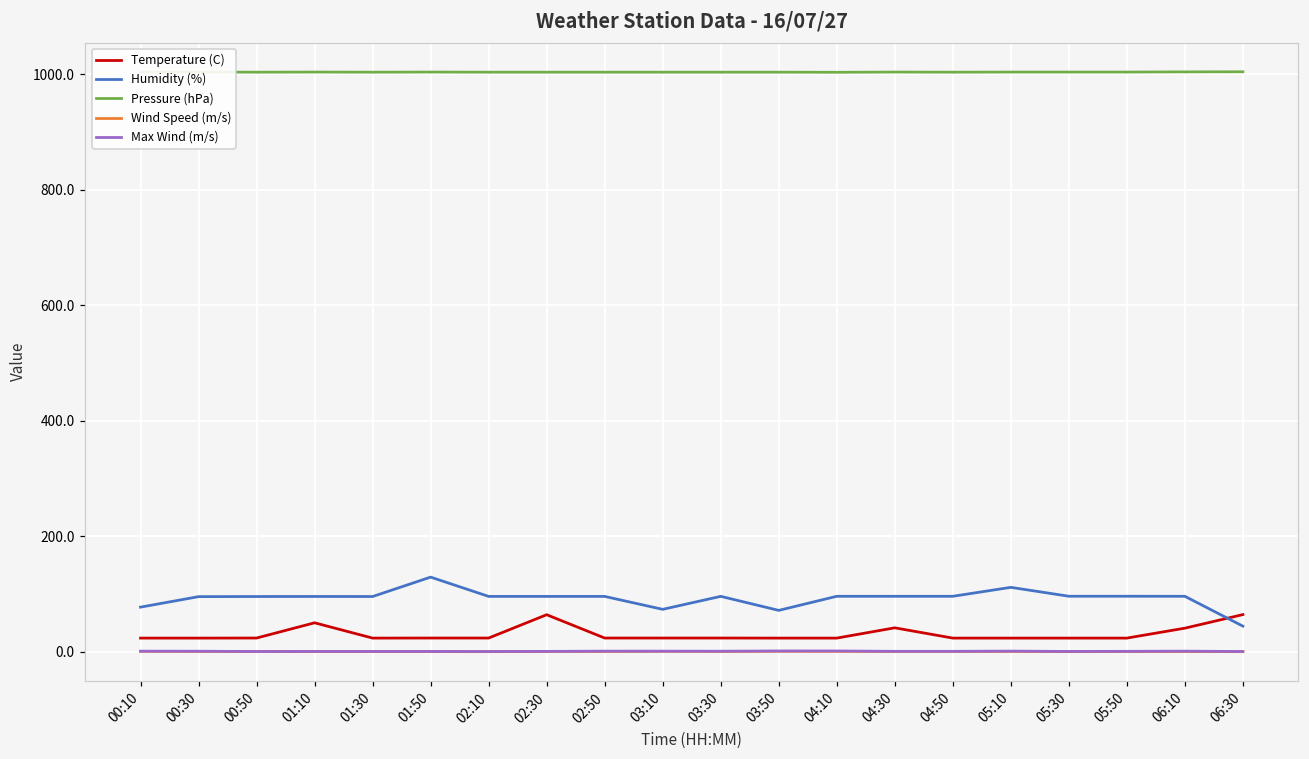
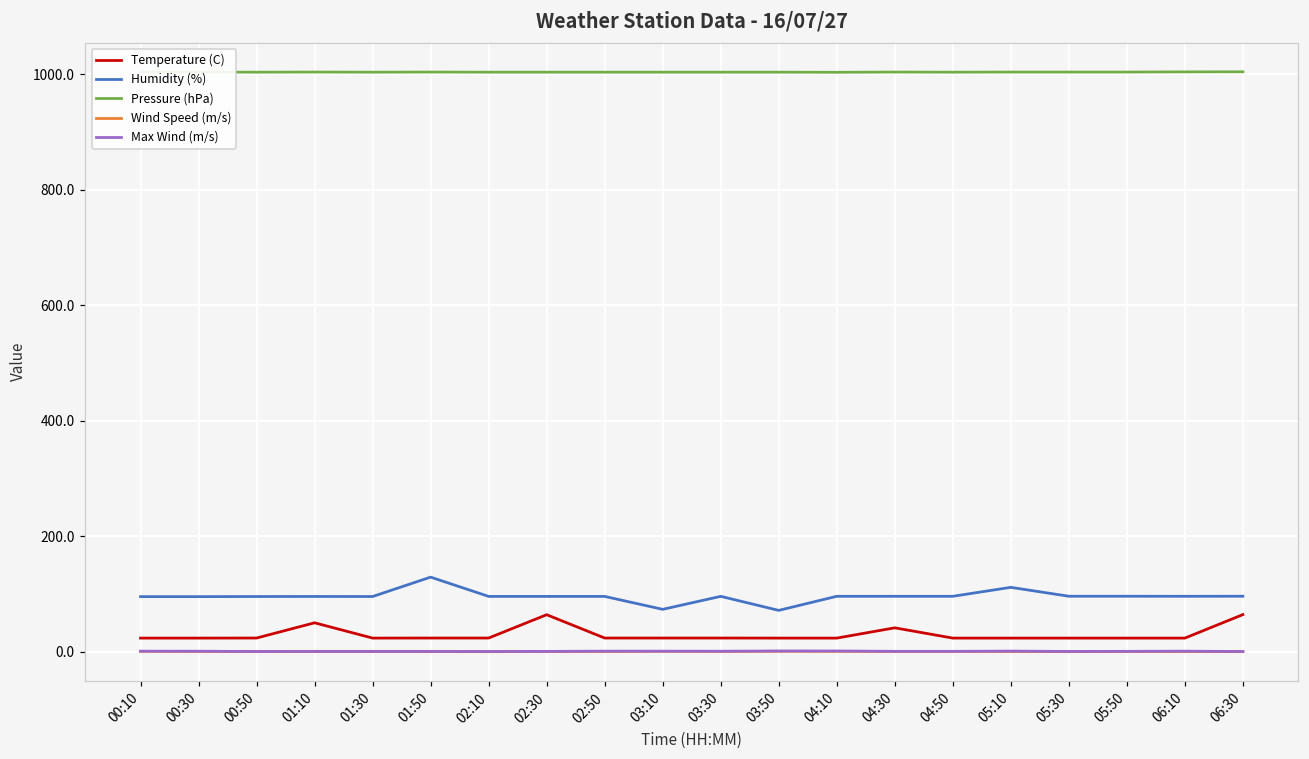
  {
    "Temperature (C)": {
      "00:10": 20,
      "00:30": 20,
      "00:50": 20,
      "01:10": 50,
      "01:30": 20,
      "01:50": 20,
      "02:10": 20,
      "02:30": 60,
      "02:50": 20,
      "03:10": 20,
      "03:30": 20,
      "03:50": 20,
      "04:10": 20,
      "04:30": 40,
      "04:50": 20,
      "05:10": 20,
      "05:30": 20,
      "05:50": 20,
-     "06:10": 40,
+     "06:10": 20,
      "06:30": 60
    },
    "Humidity (%)": {
-     "00:10": 80,
+     "00:10": 100,
      "00:30": 100,
      "00:50": 100,
      "01:10": 100,
      "01:30": 100,
      "01:50": 130,
      "02:10": 100,
      "02:30": 100,
      "02:50": 100,
      "03:10": 70,
      "03:30": 100,
      "03:50": 70,
      "04:10": 100,
      "04:30": 100,
      "04:50": 100,
      "05:10": 110,
      "05:30": 100,
      "05:50": 100,
      "06:10": 100,
-     "06:30": 40
+     "06:30": 100
    },
    "Pressure (hPa)": {
      "00:50": 1000,
      "01:10": 1000,
      "01:30": 1000,
      "01:50": 1000,
      "02:10": 1000,
      "02:30": 1000,
      "02:50": 1000,
      "03:10": 1000,
      "03:30": 1000,
      "03:50": 1000,
      "04:10": 1000,
      "04:30": 1000,
      "04:50": 1000,
      "05:10": 1000,
      "05:30": 1000,
      "05:50": 1000,
      "06:10": 1000,
      "06:30": 1000
    },
    "Max Wind (m/s)": {
      "00:10": 0,
      "00:30": 0,
      "00:50": 0,
      "01:10": 0,
      "01:30": 0,
      "01:50": 0,
      "02:10": 0,
      "02:30": 0,
      "02:50": 0,
      "03:10": 0,
      "03:30": 0,
      "03:50": 0,
      "04:10": 0,
      "04:30": 0,
      "04:50": 0,
      "05:10": 0,
      "05:30": 0,
      "05:50": 0,
      "06:10": 0,
      "06:30": 0
    }
  }
